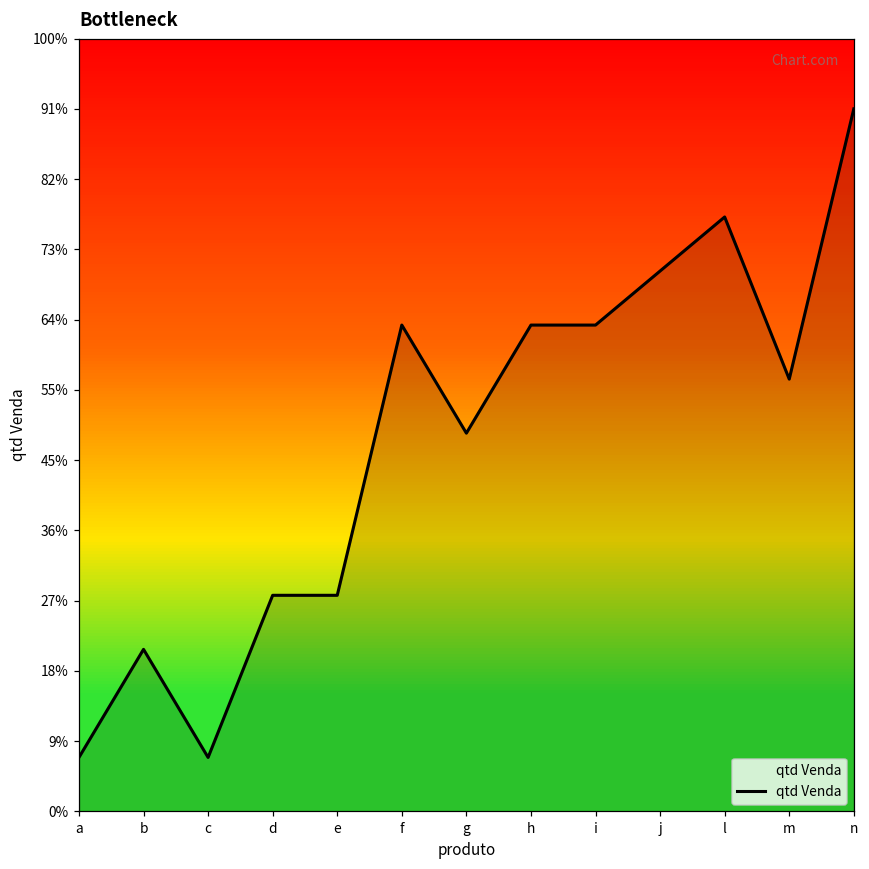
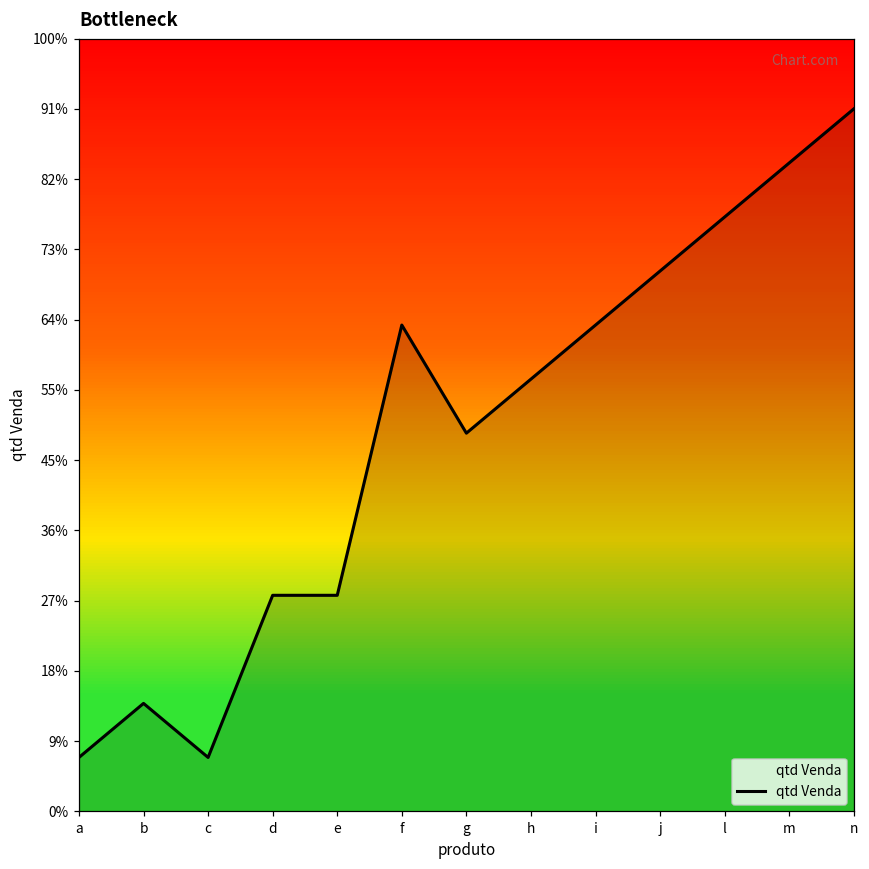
  {
    "a": "7%",
-   "b": "21%",
+   "b": "14%",
    "c": "7%",
    "d": "28%",
    "e": "28%",
    "f": "63%",
    "g": "49%",
-   "h": "63%",
+   "h": "56%",
    "i": "63%",
    "j": "70%",
    "l": "77%",
-   "m": "56%",
+   "m": "84%",
    "n": "91%"
  }
